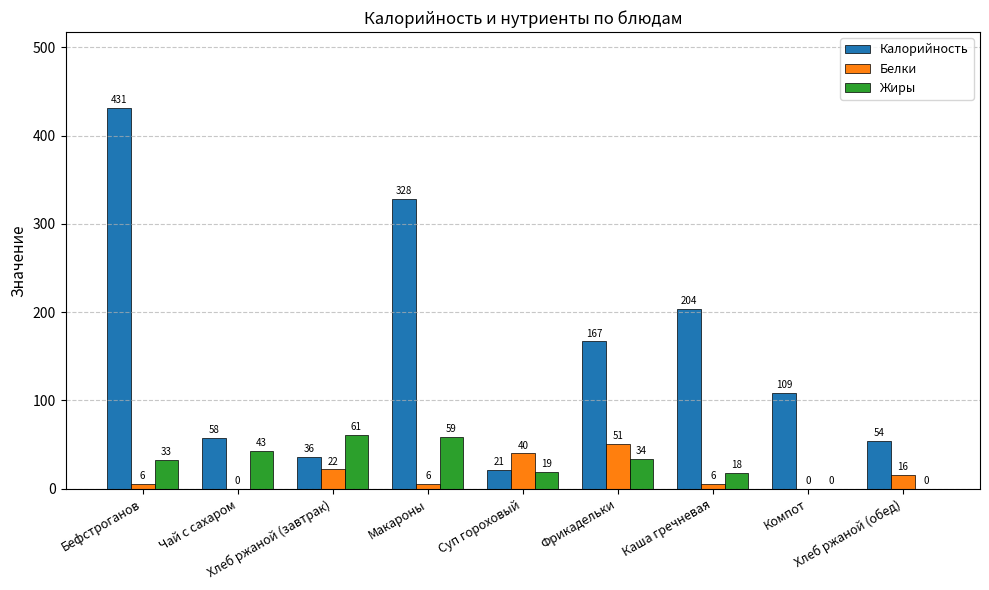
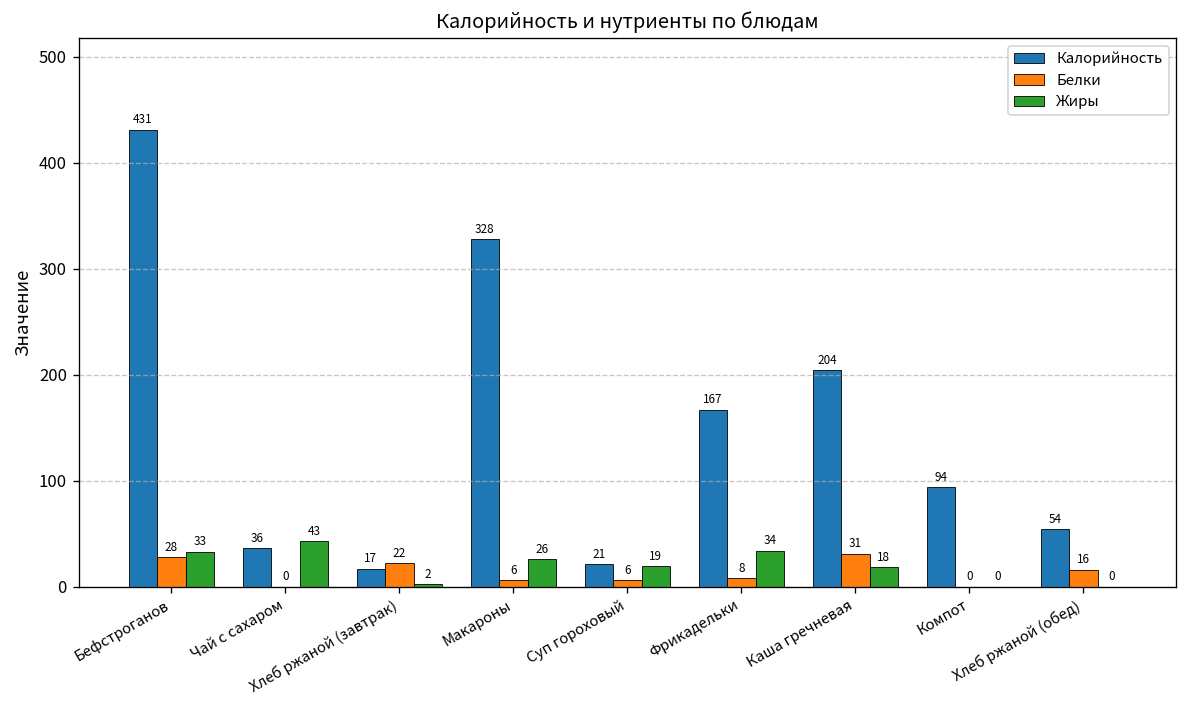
  {
    "Калорийность": {
      "Бефстроганов": 431,
-     "Чай с сахаром": 58,
-     "Хлеб ржаной (завтрак)": 36,
+     "Чай с сахаром": 36,
+     "Хлеб ржаной (завтрак)": 17,
      "Макароны": 328,
      "Суп гороховый": 21,
      "Фрикадельки": 167,
      "Каша гречневая": 204,
-     "Компот": 109,
+     "Компот": 94,
      "Хлеб ржаной (обед)": 54
    },
    "Белки": {
-     "Бефстроганов": 6,
+     "Бефстроганов": 28,
      "Чай с сахаром": 0,
      "Хлеб ржаной (завтрак)": 22,
      "Макароны": 6,
-     "Суп гороховый": 40,
-     "Фрикадельки": 51,
-     "Каша гречневая": 6,
+     "Суп гороховый": 6,
+     "Фрикадельки": 8,
+     "Каша гречневая": 31,
      "Компот": 0,
      "Хлеб ржаной (обед)": 16
    },
    "Жиры": {
      "Бефстроганов": 33,
      "Чай с сахаром": 43,
-     "Хлеб ржаной (завтрак)": 61,
-     "Макароны": 59,
+     "Хлеб ржаной (завтрак)": 2,
+     "Макароны": 26,
      "Суп гороховый": 19,
      "Фрикадельки": 34,
      "Каша гречневая": 18,
      "Компот": 0,
      "Хлеб ржаной (обед)": 0
    }
  }
